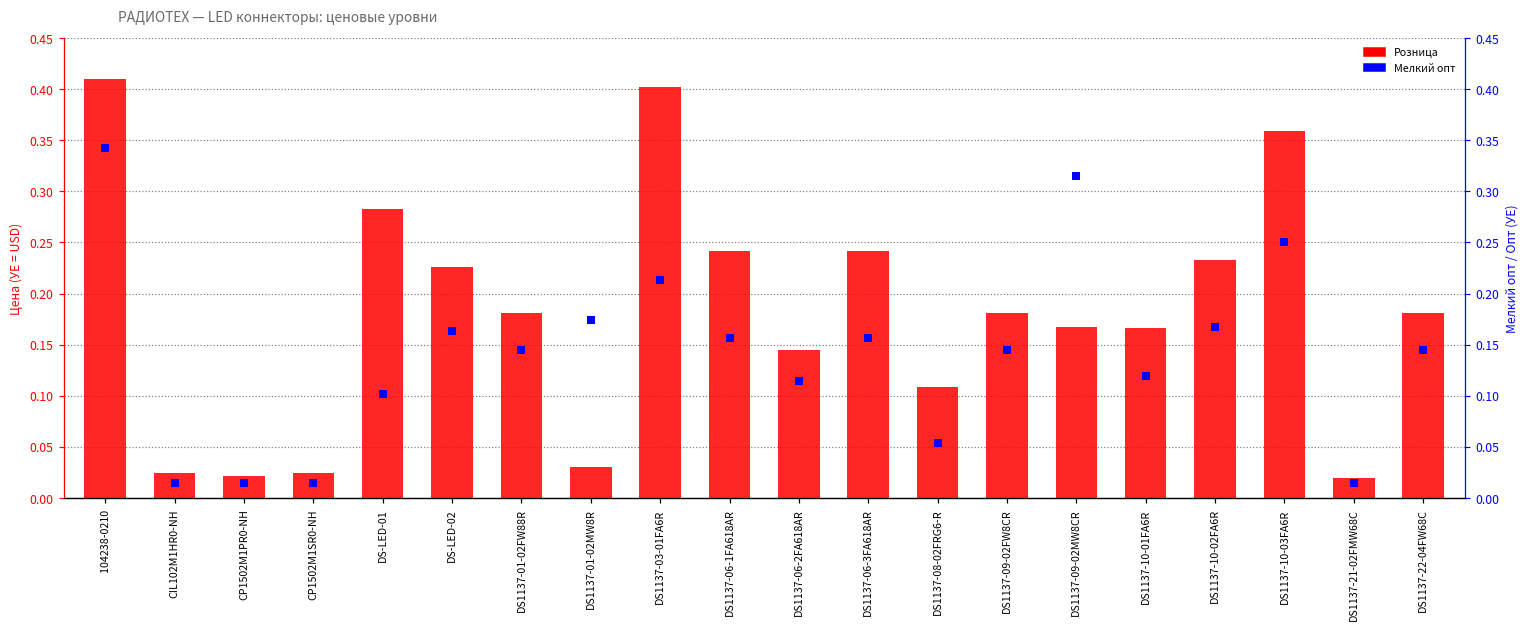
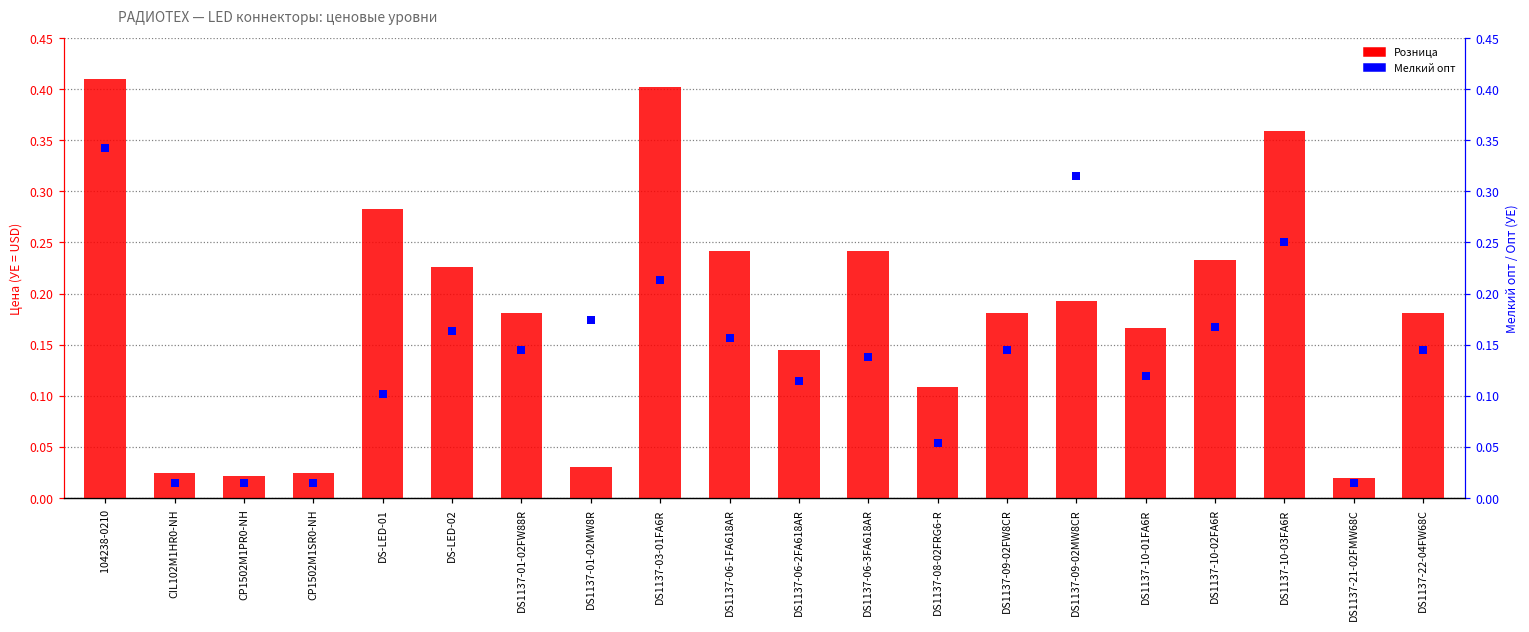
  {
    "Розница": {
      "104238-0210": 0.41,
      "CIL102M1HR0-NH": 0.02,
      "CP1502M1PR0-NH": 0.02,
      "CP1502M1SR0-NH": 0.02,
      "DS-LED-01": 0.28,
      "DS-LED-02": 0.23,
      "DS1137-01-02FW88R": 0.18,
      "DS1137-01-02MW8R": 0.03,
      "DS1137-03-01FA6R": 0.40,
      "DS1137-06-1FA618AR": 0.24,
      "DS1137-06-2FA618AR": 0.14,
      "DS1137-06-3FA618AR": 0.24,
      "DS1137-08-02FRG6-R": 0.11,
      "DS1137-09-02FW8CR": 0.18,
-     "DS1137-09-02MW8CR": 0.17,
+     "DS1137-09-02MW8CR": 0.19,
      "DS1137-10-01FA6R": 0.17,
      "DS1137-10-02FA6R": 0.23,
      "DS1137-10-03FA6R": 0.36,
      "DS1137-21-02FMW68C": 0.02,
      "DS1137-22-04FW68C": 0.18
    },
    "Мелкий опт": {
-     "DS1137-06-3FA618AR": 0.16
+     "DS1137-06-3FA618AR": 0.14
    }
  }
